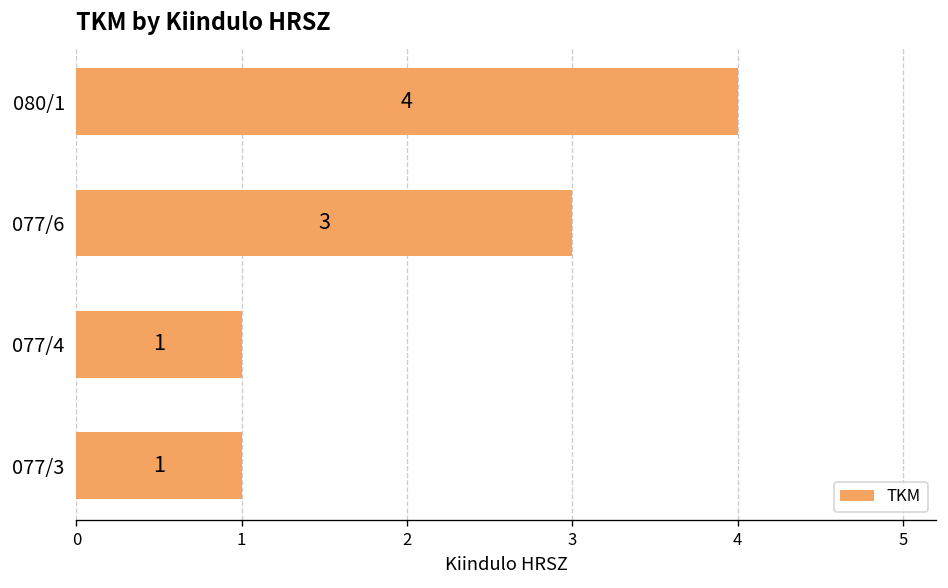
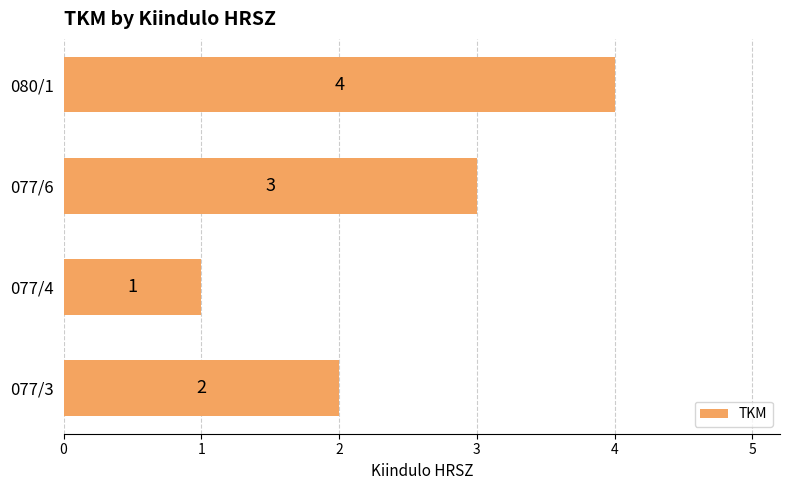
  {
    "080/1": 4,
    "077/6": 3,
    "077/4": 1,
-   "077/3": 1
+   "077/3": 2
  }
